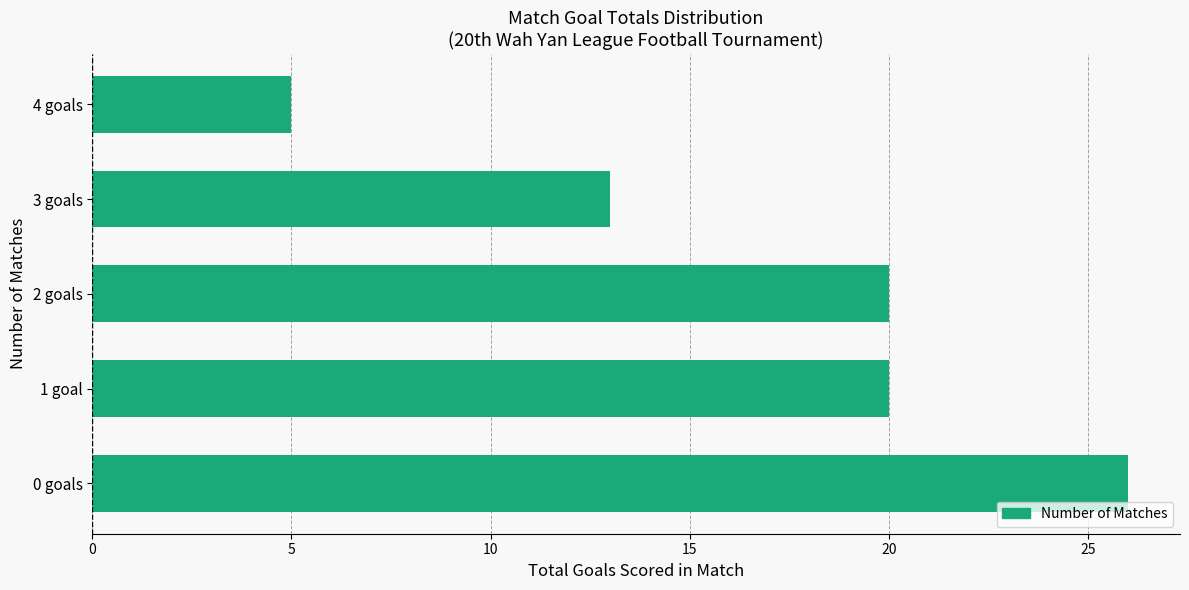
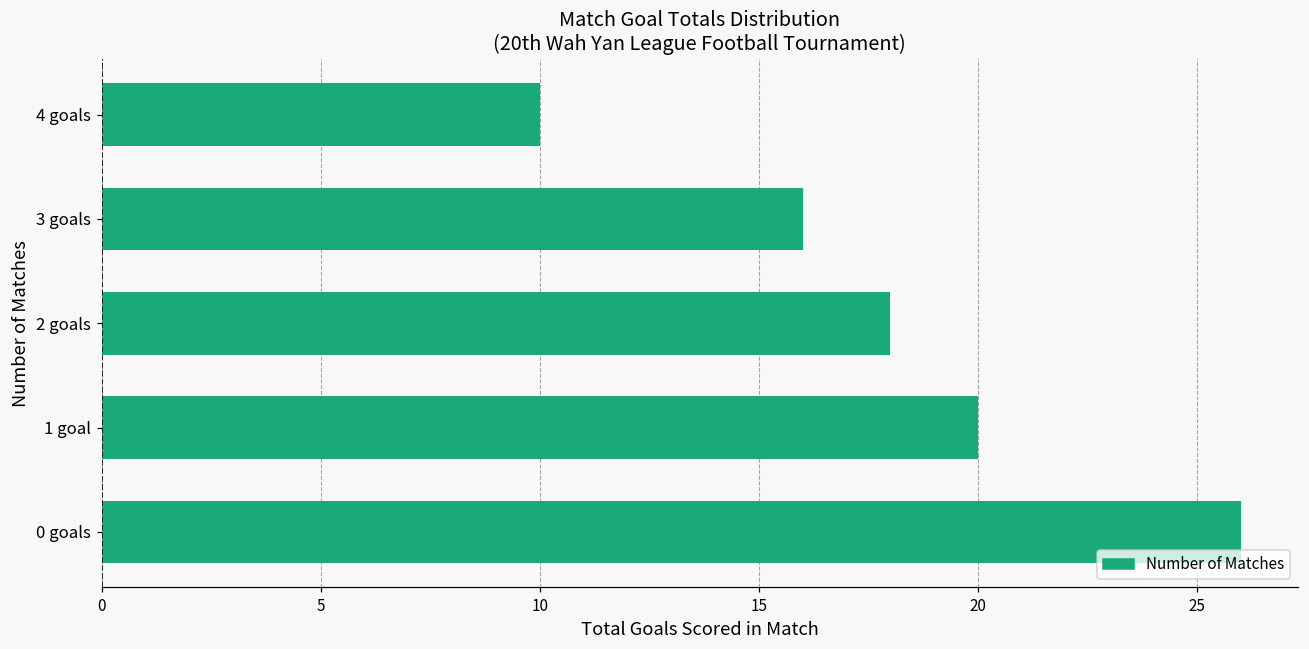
  {
-   "4 goals": 5,
-   "3 goals": 13,
-   "2 goals": 20,
+   "4 goals": 10,
+   "3 goals": 16,
+   "2 goals": 18,
    "1 goal": 20,
    "0 goals": 26
  }
